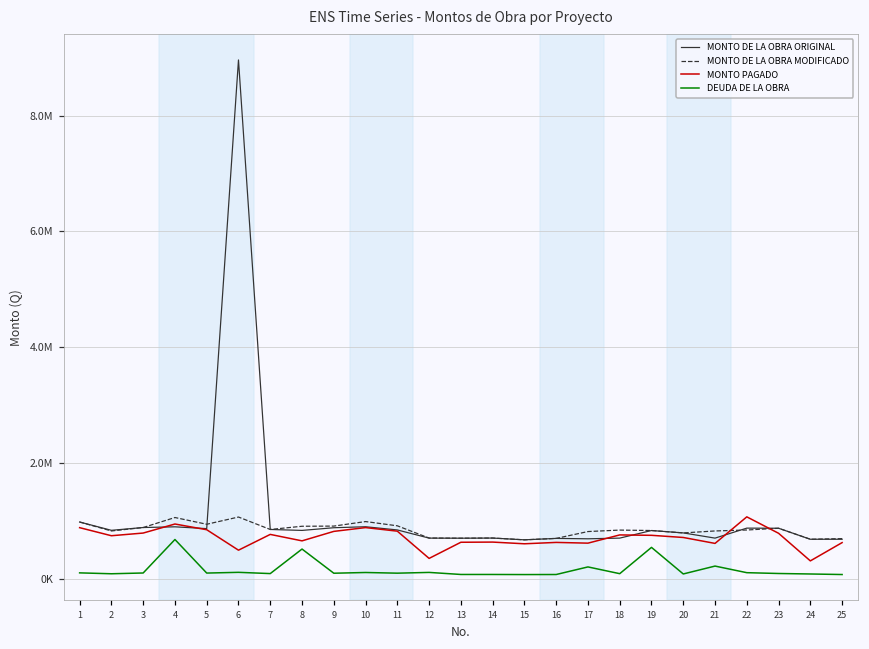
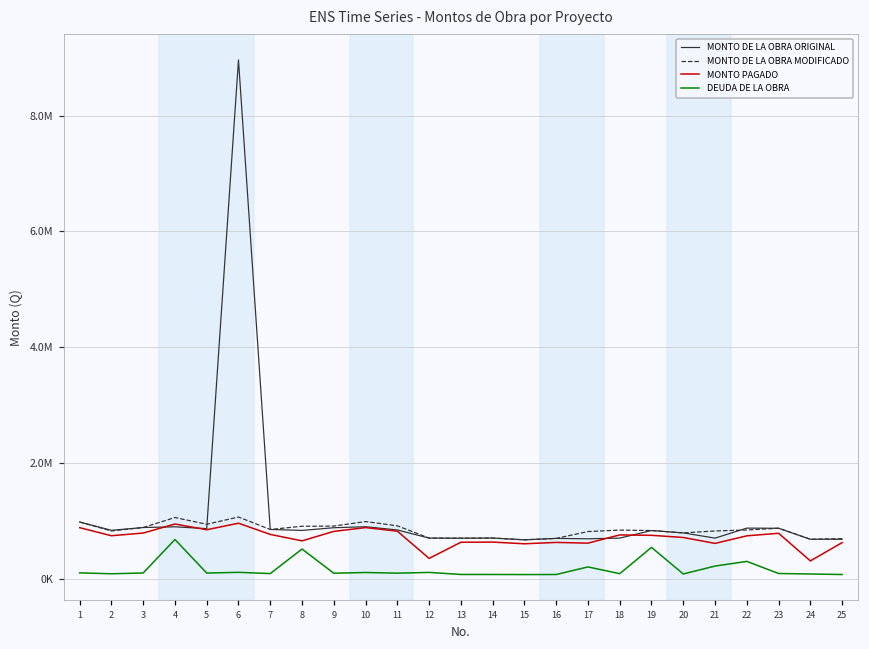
  {
    "MONTO PAGADO": {
      "1": 900000,
      "2": 700000,
      "3": 800000,
-     "6": 500000,
+     "6": 1000000,
      "7": 800000,
      "8": 700000,
      "9": 800000,
      "12": 300000,
      "13": 600000,
      "14": 600000,
      "15": 600000,
      "16": 600000,
      "17": 600000,
      "18": 800000,
      "19": 700000,
      "20": 700000,
      "21": 600000,
-     "22": 1100000,
+     "22": 700000,
      "23": 800000,
      "24": 300000,
      "25": 600000
    },
    "DEUDA DE LA OBRA": {
      "1": 100000,
      "2": 100000,
      "3": 100000,
      "4": 700000,
      "5": 100000,
      "6": 100000,
      "7": 100000,
      "8": 500000,
      "9": 100000,
      "10": 100000,
      "11": 100000,
      "12": 100000,
      "13": 100000,
      "14": 100000,
      "15": 100000,
      "16": 100000,
      "17": 200000,
      "18": 100000,
      "19": 500000,
      "20": 100000,
      "21": 200000,
-     "22": 100000,
+     "22": 300000,
      "23": 100000,
      "24": 100000,
      "25": 100000
    }
  }
